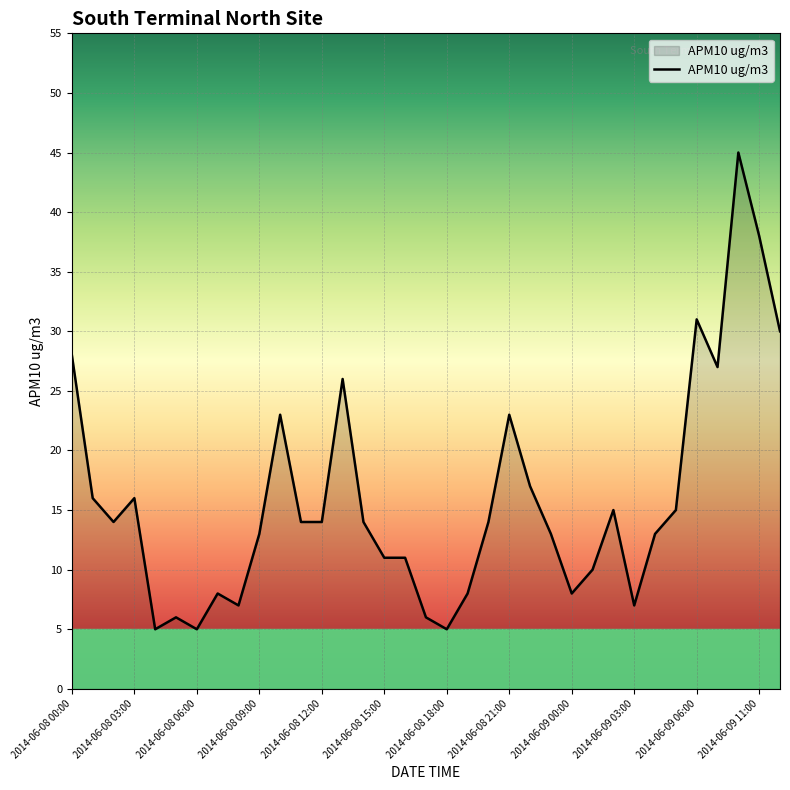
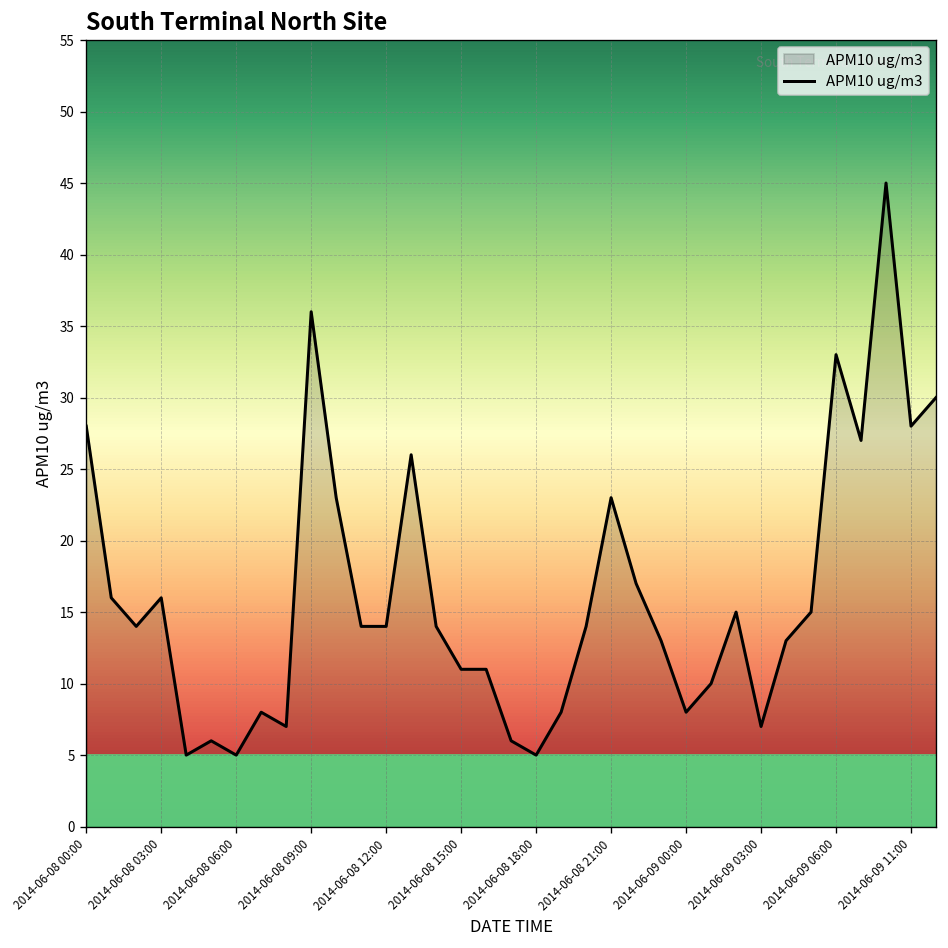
  {
    "2014-06-08 00:00": 28,
    "2014-06-08 03:00": 16,
-   "2014-06-08 09:00": 13,
+   "2014-06-08 09:00": 36,
    "2014-06-08 12:00": 14,
    "2014-06-08 15:00": 11,
    "2014-06-08 21:00": 23,
    "2014-06-09 00:00": 8,
    "2014-06-09 03:00": 7,
-   "2014-06-09 06:00": 31,
-   "2014-06-09 11:00": 38
+   "2014-06-09 06:00": 33,
+   "2014-06-09 11:00": 28
  }
